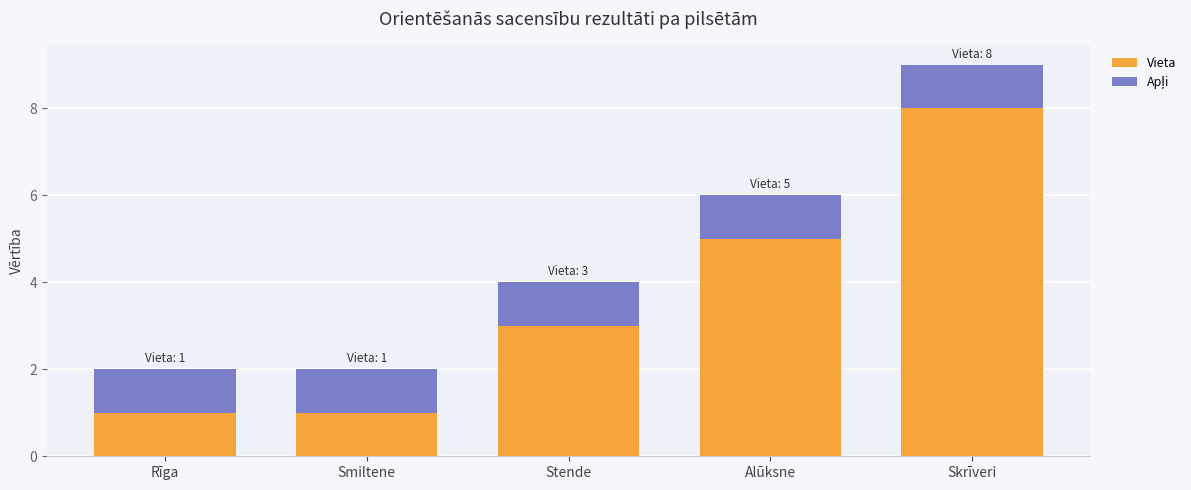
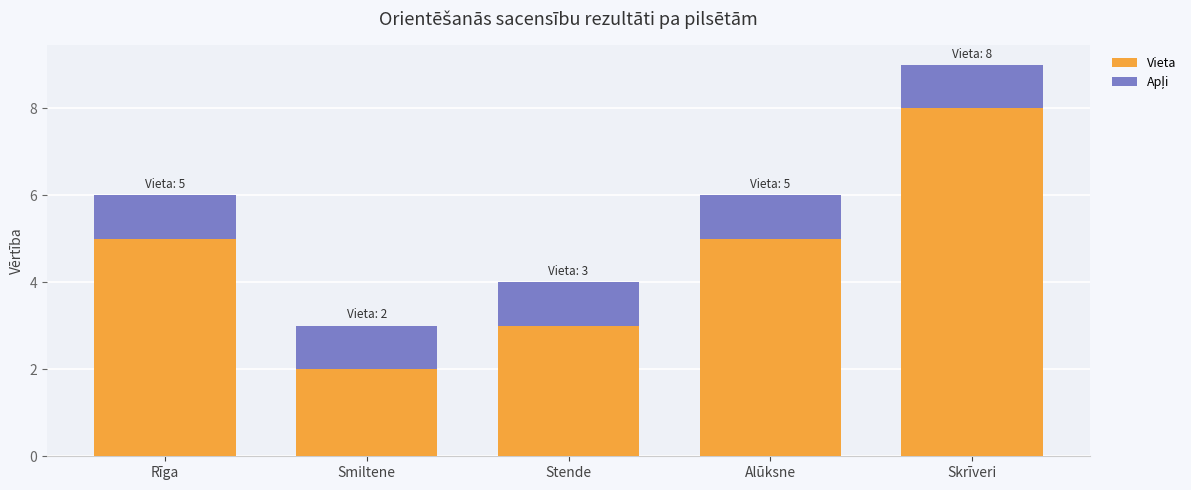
  {
    "Vieta": {
-     "Rīga": 1,
-     "Smiltene": 1
+     "Rīga": 5,
+     "Smiltene": 2
    },
    "Apļi": {
      "Rīga": 1,
      "Smiltene": 1
    }
  }
